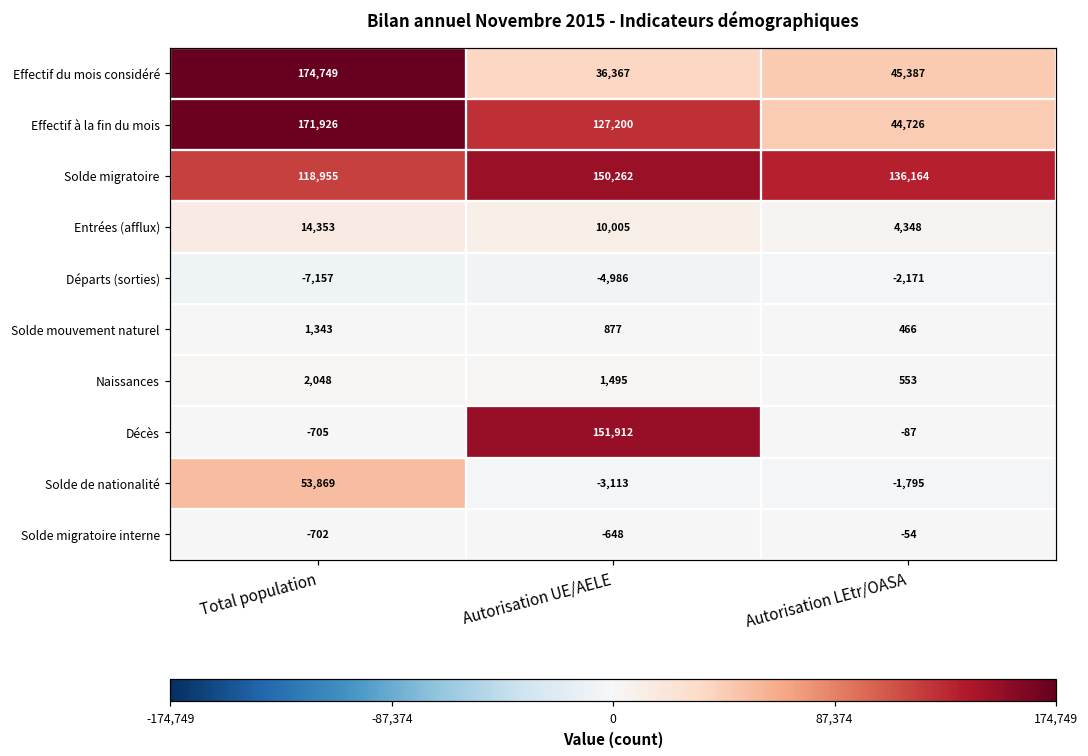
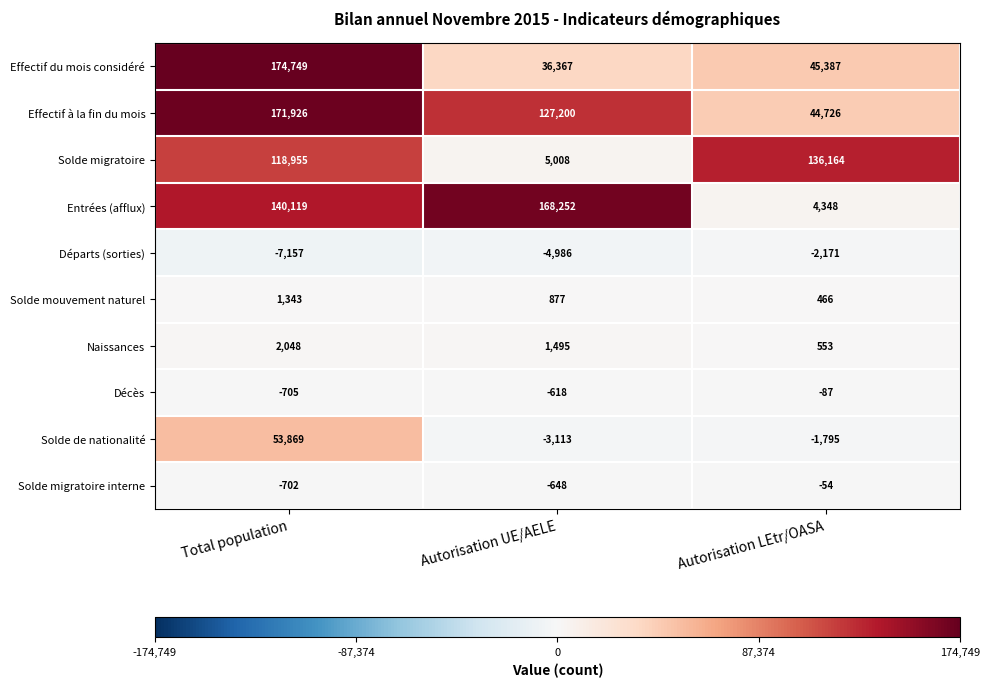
  {
    "Effectif du mois considéré": {
      "Total population": "174,749",
      "Autorisation UE/AELE": "36,367",
      "Autorisation LEtr/OASA": "45,387"
    },
    "Effectif à la fin du mois": {
      "Total population": "171,926",
      "Autorisation UE/AELE": "127,200",
      "Autorisation LEtr/OASA": "44,726"
    },
    "Solde migratoire": {
      "Total population": "118,955",
-     "Autorisation UE/AELE": "150,262",
+     "Autorisation UE/AELE": "5,008",
      "Autorisation LEtr/OASA": "136,164"
    },
    "Entrées (afflux)": {
-     "Total population": "14,353",
-     "Autorisation UE/AELE": "10,005",
+     "Total population": "140,119",
+     "Autorisation UE/AELE": "168,252",
      "Autorisation LEtr/OASA": "4,348"
    },
    "Départs (sorties)": {
      "Total population": "-7,157",
      "Autorisation UE/AELE": "-4,986",
      "Autorisation LEtr/OASA": "-2,171"
    },
    "Solde mouvement naturel": {
      "Total population": "1,343",
      "Autorisation UE/AELE": "877",
      "Autorisation LEtr/OASA": "466"
    },
    "Naissances": {
      "Total population": "2,048",
      "Autorisation UE/AELE": "1,495",
      "Autorisation LEtr/OASA": "553"
    },
    "Décès": {
      "Total population": "-705",
-     "Autorisation UE/AELE": "151,912",
+     "Autorisation UE/AELE": "-618",
      "Autorisation LEtr/OASA": "-87"
    },
    "Solde de nationalité": {
      "Total population": "53,869",
      "Autorisation UE/AELE": "-3,113",
      "Autorisation LEtr/OASA": "-1,795"
    },
    "Solde migratoire interne": {
      "Total population": "-702",
      "Autorisation UE/AELE": "-648",
      "Autorisation LEtr/OASA": "-54"
    }
  }
